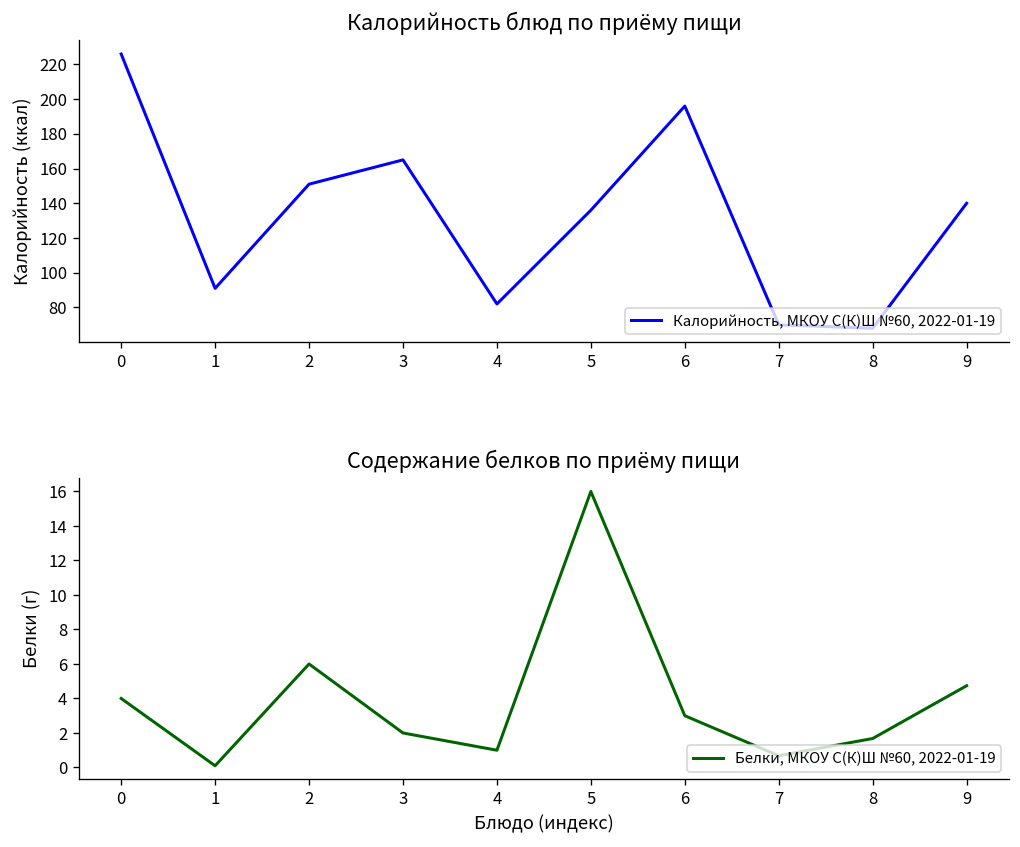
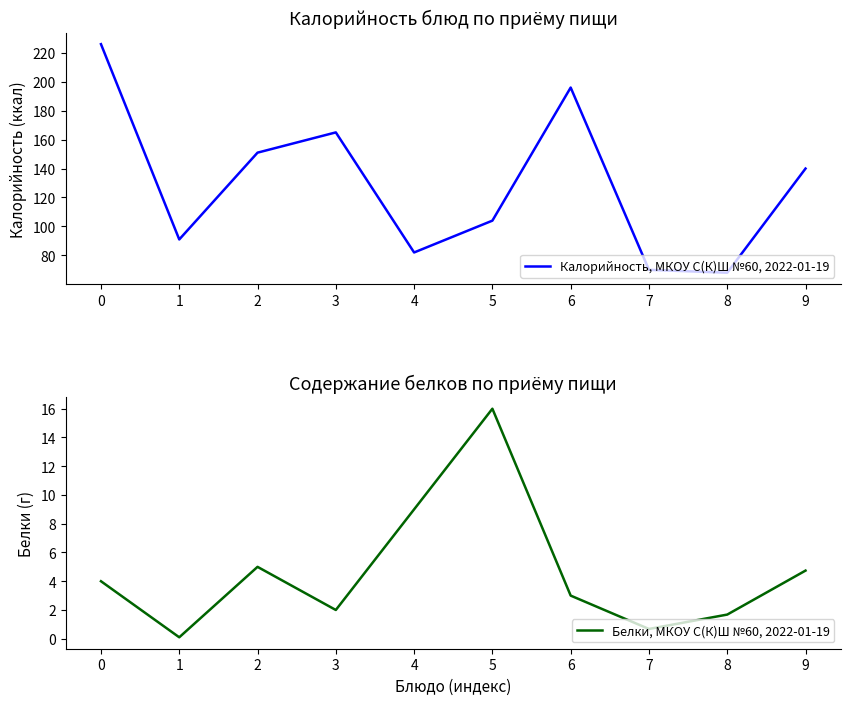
  {
    "Калорийность блюд по приёму пищи": {
      "0": 226,
      "1": 91,
      "2": 151,
      "3": 165,
      "4": 82,
-     "5": 136,
+     "5": 104,
      "6": 196,
      "9": 140
    },
    "Содержание белков по приёму пищи": {
      "0": 4,
      "1": 0,
-     "2": 6,
+     "2": 5,
      "3": 2,
-     "4": 1,
+     "4": 9,
      "5": 16,
      "6": 3,
      "8": 1.7,
      "9": 4.7
    }
  }
